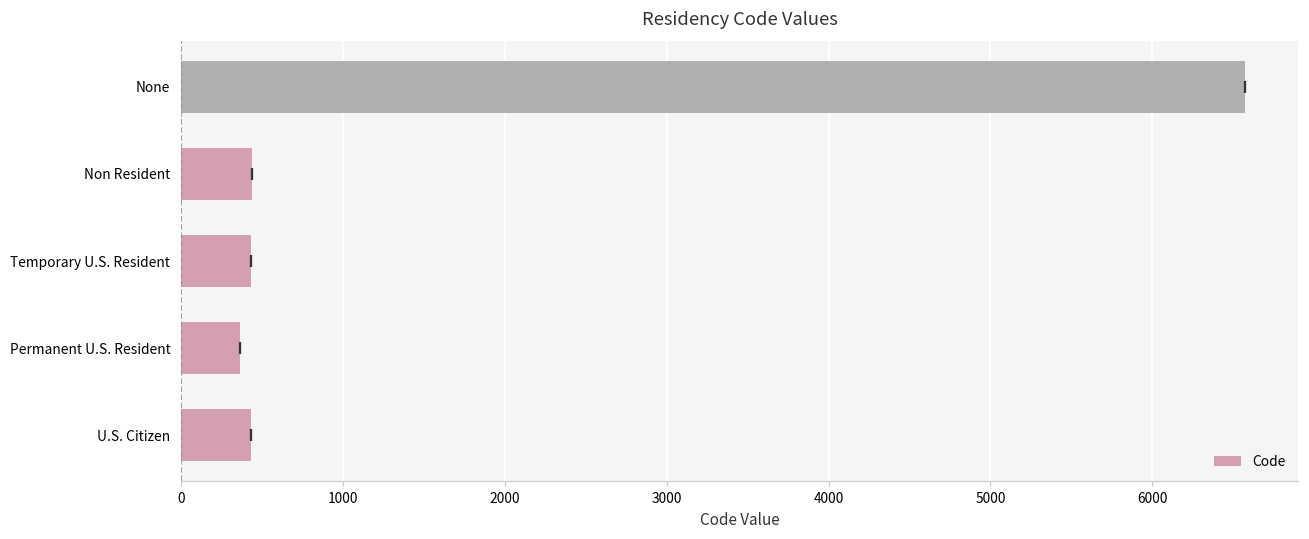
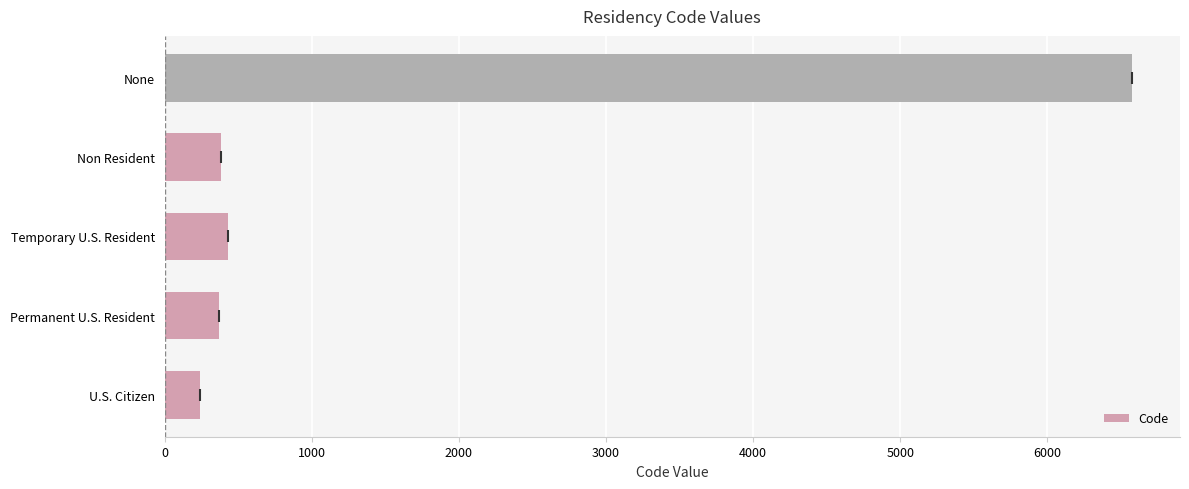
  {
    "Code": {
      "None": 6570,
-     "Non Resident": 440,
+     "Non Resident": 380,
      "Temporary U.S. Resident": 430,
      "Permanent U.S. Resident": 370,
-     "U.S. Citizen": 430
+     "U.S. Citizen": 240
    }
  }
